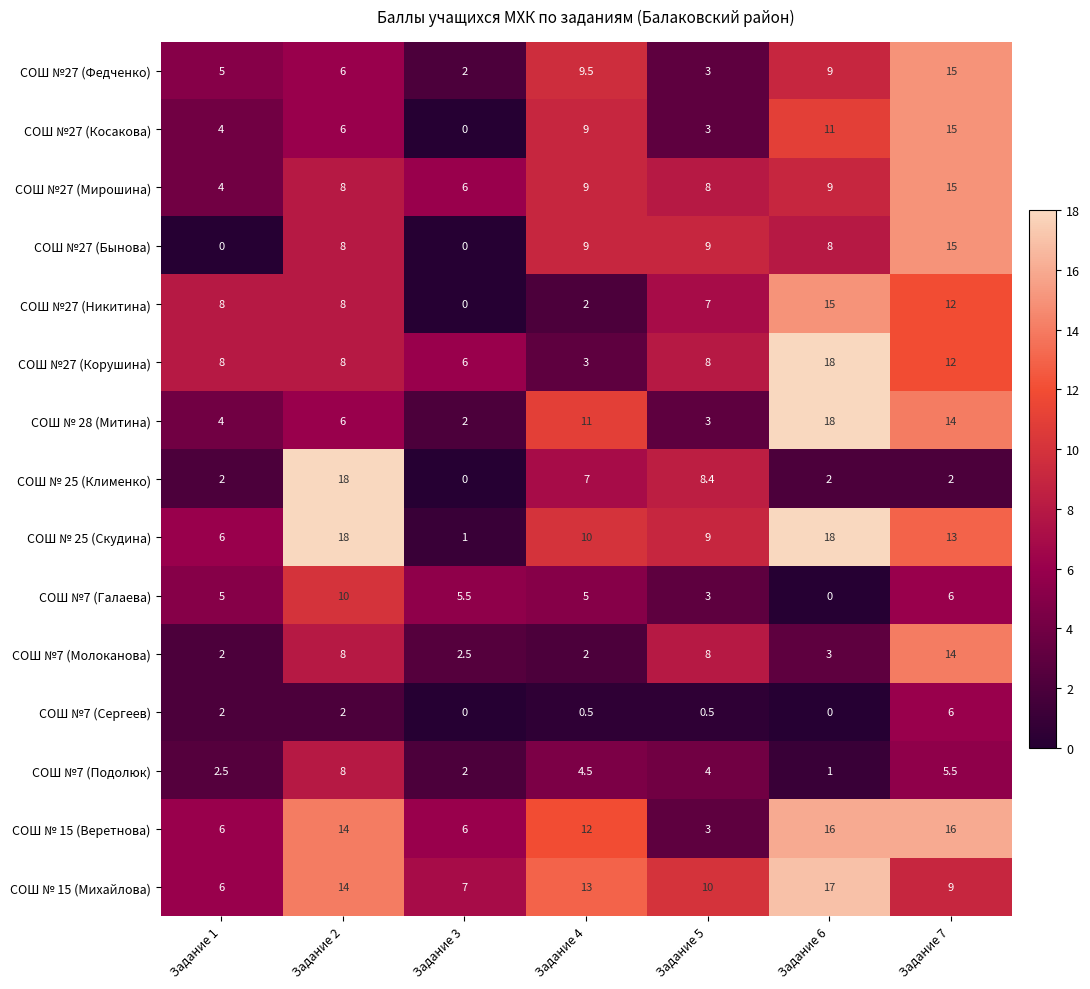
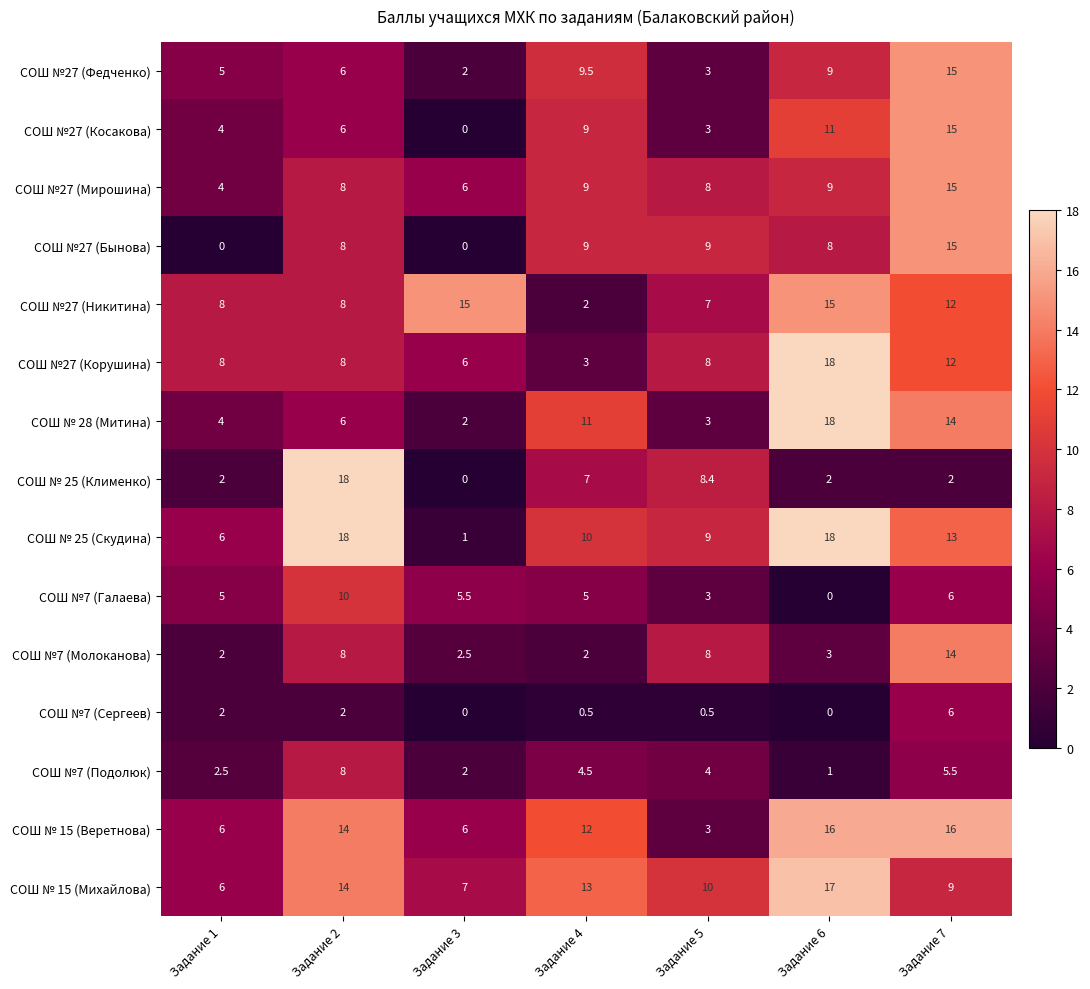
  {
    "СОШ №27 (Федченко)": {
      "Задание 1": 5,
      "Задание 2": 6,
      "Задание 3": 2,
      "Задание 4": 9.5,
      "Задание 5": 3,
      "Задание 6": 9,
      "Задание 7": 15
    },
    "СОШ №27 (Косакова)": {
      "Задание 1": 4,
      "Задание 2": 6,
      "Задание 3": 0,
      "Задание 4": 9,
      "Задание 5": 3,
      "Задание 6": 11,
      "Задание 7": 15
    },
    "СОШ №27 (Мирошина)": {
      "Задание 1": 4,
      "Задание 2": 8,
      "Задание 3": 6,
      "Задание 4": 9,
      "Задание 5": 8,
      "Задание 6": 9,
      "Задание 7": 15
    },
    "СОШ №27 (Бынова)": {
      "Задание 1": 0,
      "Задание 2": 8,
      "Задание 3": 0,
      "Задание 4": 9,
      "Задание 5": 9,
      "Задание 6": 8,
      "Задание 7": 15
    },
    "СОШ №27 (Никитина)": {
      "Задание 1": 8,
      "Задание 2": 8,
-     "Задание 3": 0,
+     "Задание 3": 15,
      "Задание 4": 2,
      "Задание 5": 7,
      "Задание 6": 15,
      "Задание 7": 12
    },
    "СОШ №27 (Корушина)": {
      "Задание 1": 8,
      "Задание 2": 8,
      "Задание 3": 6,
      "Задание 4": 3,
      "Задание 5": 8,
      "Задание 6": 18,
      "Задание 7": 12
    },
    "СОШ № 28 (Митина)": {
      "Задание 1": 4,
      "Задание 2": 6,
      "Задание 3": 2,
      "Задание 4": 11,
      "Задание 5": 3,
      "Задание 6": 18,
      "Задание 7": 14
    },
    "СОШ № 25 (Клименко)": {
      "Задание 1": 2,
      "Задание 2": 18,
      "Задание 3": 0,
      "Задание 4": 7,
      "Задание 5": 8.4,
      "Задание 6": 2,
      "Задание 7": 2
    },
    "СОШ № 25 (Скудина)": {
      "Задание 1": 6,
      "Задание 2": 18,
      "Задание 3": 1,
      "Задание 4": 10,
      "Задание 5": 9,
      "Задание 6": 18,
      "Задание 7": 13
    },
    "СОШ №7 (Галаева)": {
      "Задание 1": 5,
      "Задание 2": 10,
      "Задание 3": 5.5,
      "Задание 4": 5,
      "Задание 5": 3,
      "Задание 6": 0,
      "Задание 7": 6
    },
    "СОШ №7 (Молоканова)": {
      "Задание 1": 2,
      "Задание 2": 8,
      "Задание 3": 2.5,
      "Задание 4": 2,
      "Задание 5": 8,
      "Задание 6": 3,
      "Задание 7": 14
    },
    "СОШ №7 (Сергеев)": {
      "Задание 1": 2,
      "Задание 2": 2,
      "Задание 3": 0,
      "Задание 4": 0.5,
      "Задание 5": 0.5,
      "Задание 6": 0,
      "Задание 7": 6
    },
    "СОШ №7 (Подолюк)": {
      "Задание 1": 2.5,
      "Задание 2": 8,
      "Задание 3": 2,
      "Задание 4": 4.5,
      "Задание 5": 4,
      "Задание 6": 1,
      "Задание 7": 5.5
    },
    "СОШ № 15 (Веретнова)": {
      "Задание 1": 6,
      "Задание 2": 14,
      "Задание 3": 6,
      "Задание 4": 12,
      "Задание 5": 3,
      "Задание 6": 16,
      "Задание 7": 16
    },
    "СОШ № 15 (Михайлова)": {
      "Задание 1": 6,
      "Задание 2": 14,
      "Задание 3": 7,
      "Задание 4": 13,
      "Задание 5": 10,
      "Задание 6": 17,
      "Задание 7": 9
    }
  }
